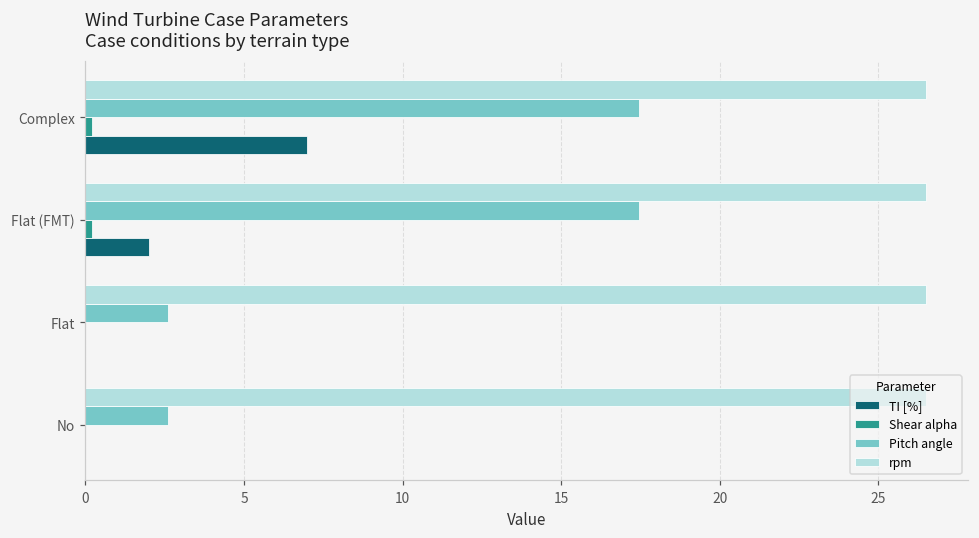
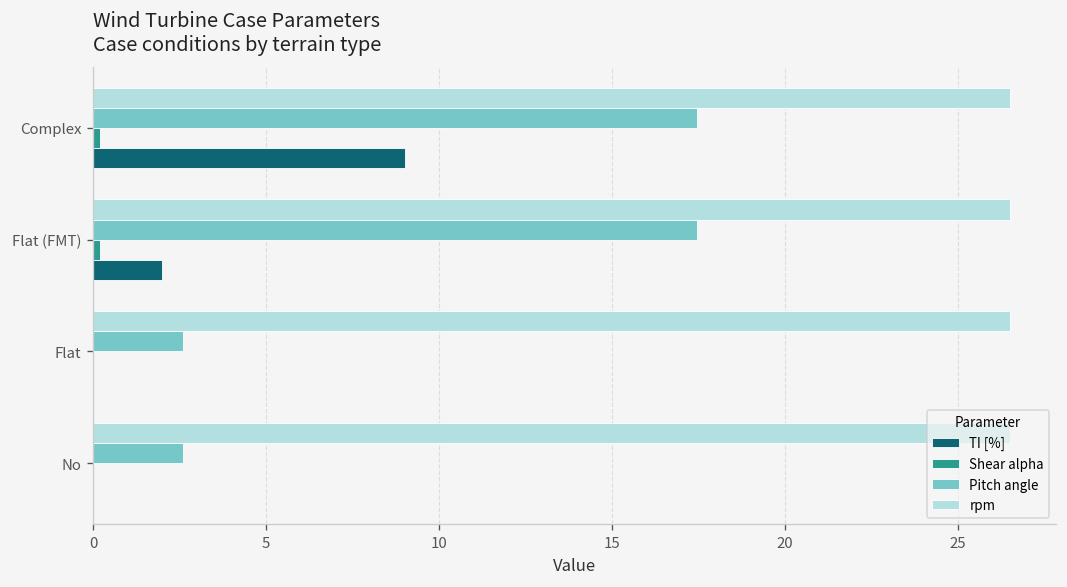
  {
    "TI [%]": {
-     "Complex": 7,
+     "Complex": 9,
      "Flat (FMT)": 2,
      "Flat": 0,
      "No": 0
    },
    "Shear alpha": {
      "Complex": 0.2,
      "Flat (FMT)": 0.2,
      "Flat": 0,
      "No": 0
    },
    "Pitch angle": {
      "Complex": 17.5,
      "Flat (FMT)": 17.5,
      "Flat": 2.6,
      "No": 2.6
    },
    "rpm": {
      "Complex": 26.5,
      "Flat (FMT)": 26.5,
      "Flat": 26.5
    }
  }
